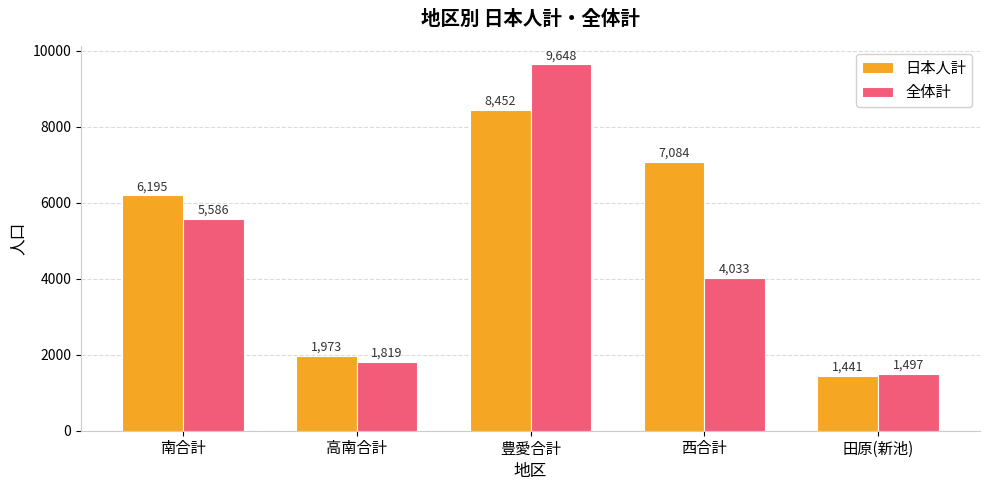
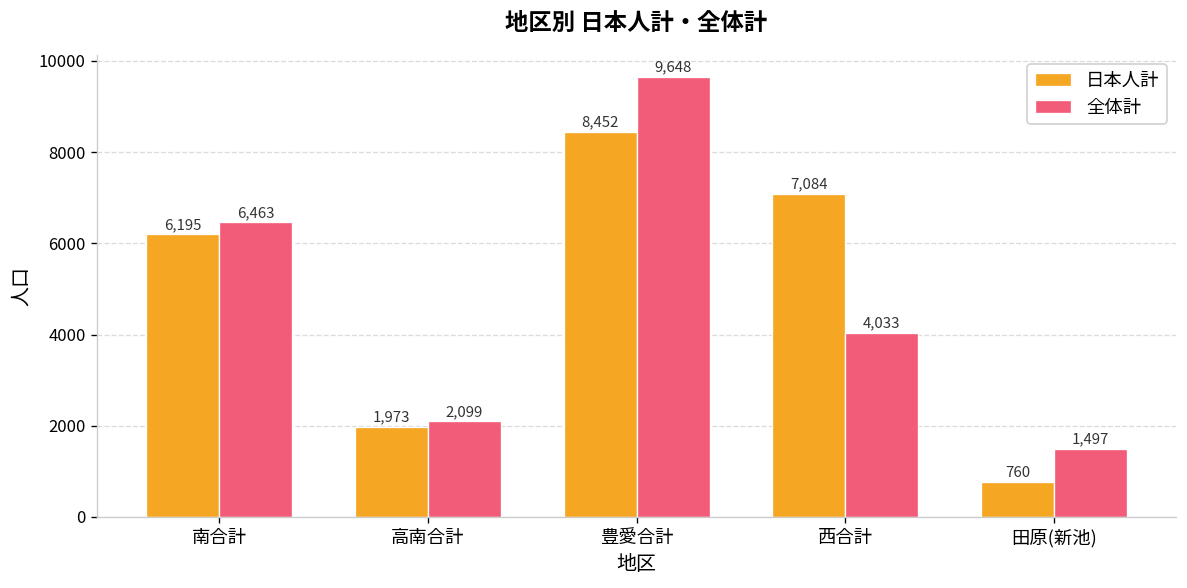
  {
    "日本人計": {
      "南合計": "6,195",
      "高南合計": "1,973",
      "豊愛合計": "8,452",
      "西合計": "7,084",
-     "田原(新池)": "1,441"
+     "田原(新池)": "760"
    },
    "全体計": {
-     "南合計": "5,586",
-     "高南合計": "1,819",
+     "南合計": "6,463",
+     "高南合計": "2,099",
      "豊愛合計": "9,648",
      "西合計": "4,033",
      "田原(新池)": "1,497"
    }
  }
